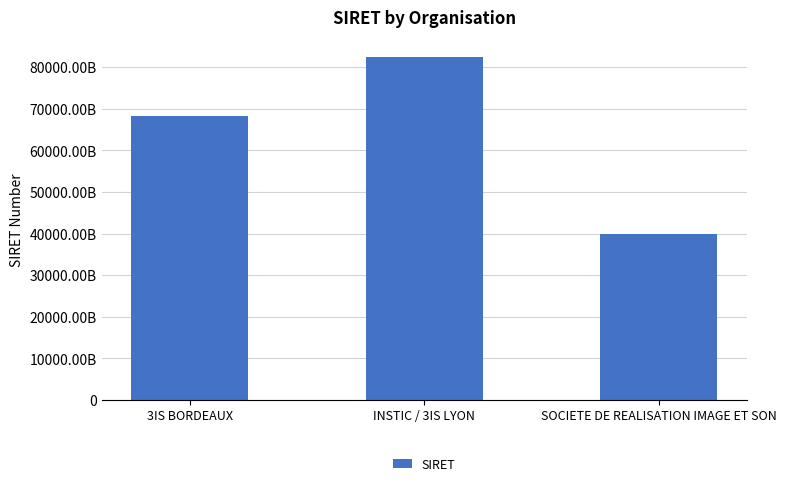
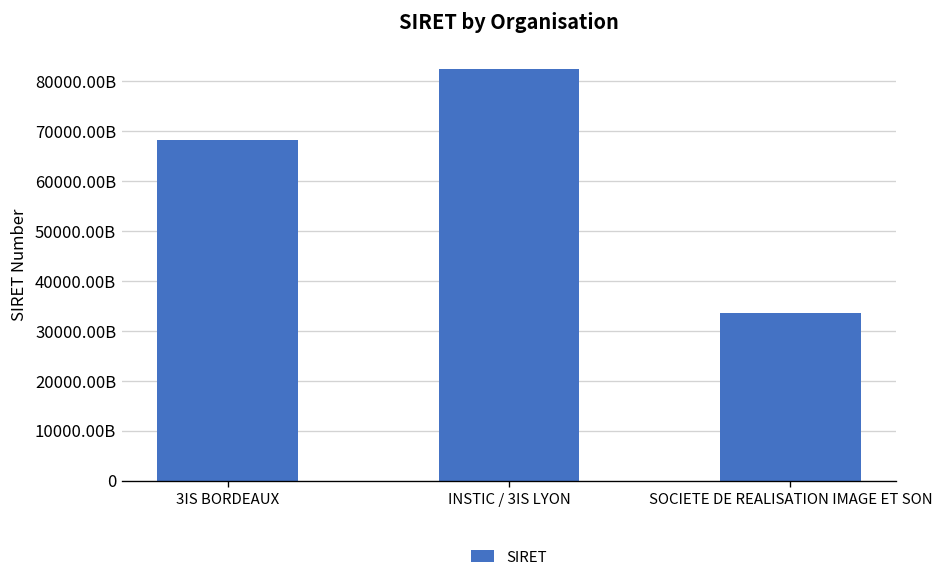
  {
    "3IS BORDEAUX": 68000000000000,
    "INSTIC / 3IS LYON": 82000000000000,
-   "SOCIETE DE REALISATION IMAGE ET SON": 40000000000000
+   "SOCIETE DE REALISATION IMAGE ET SON": 34000000000000
  }
